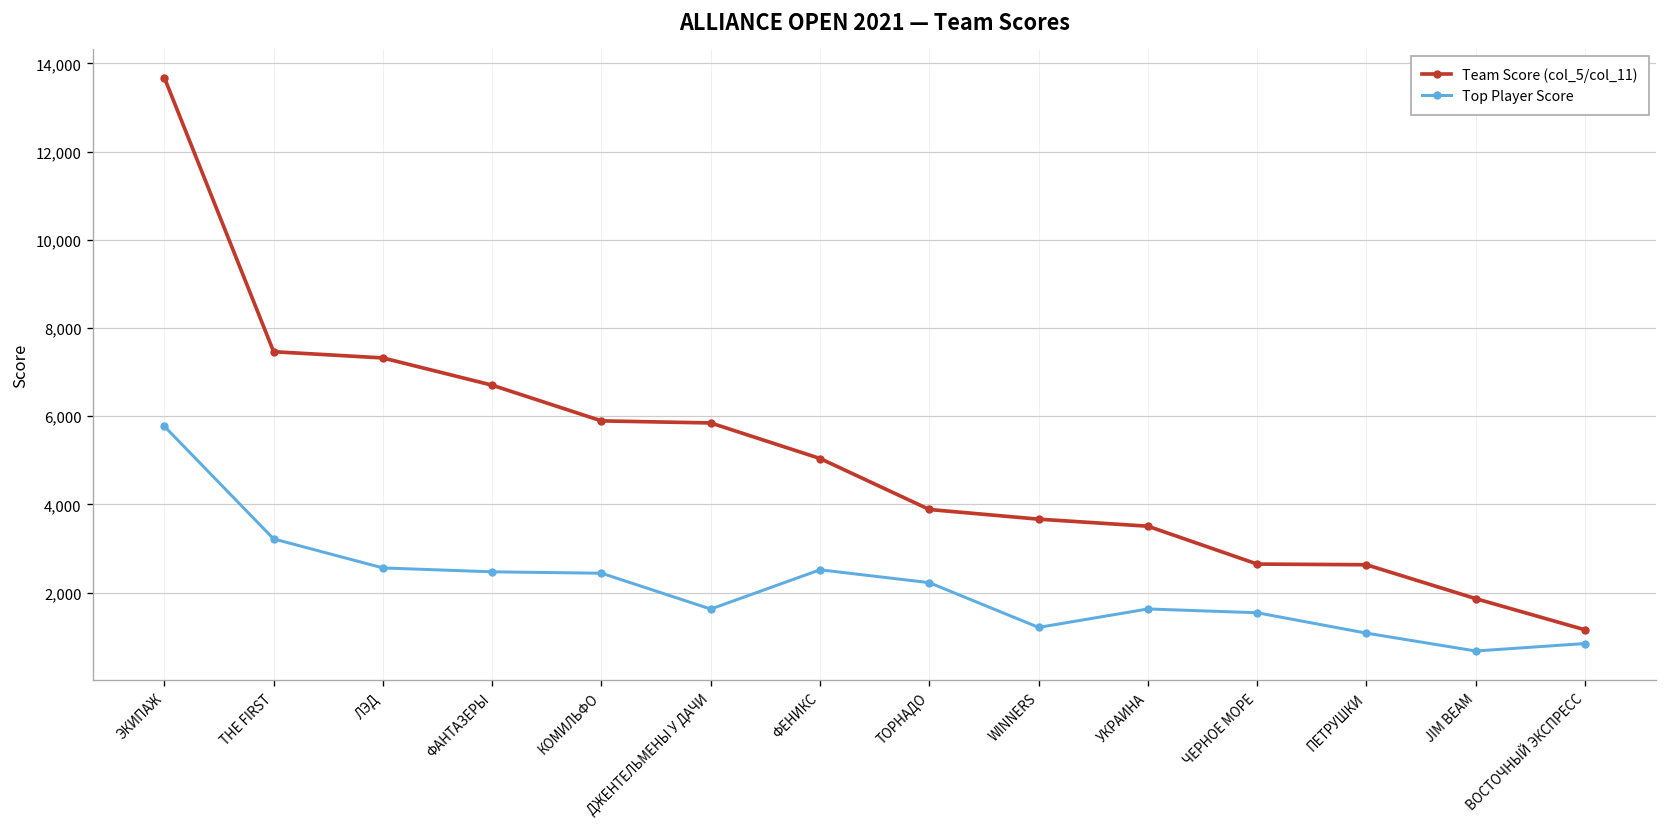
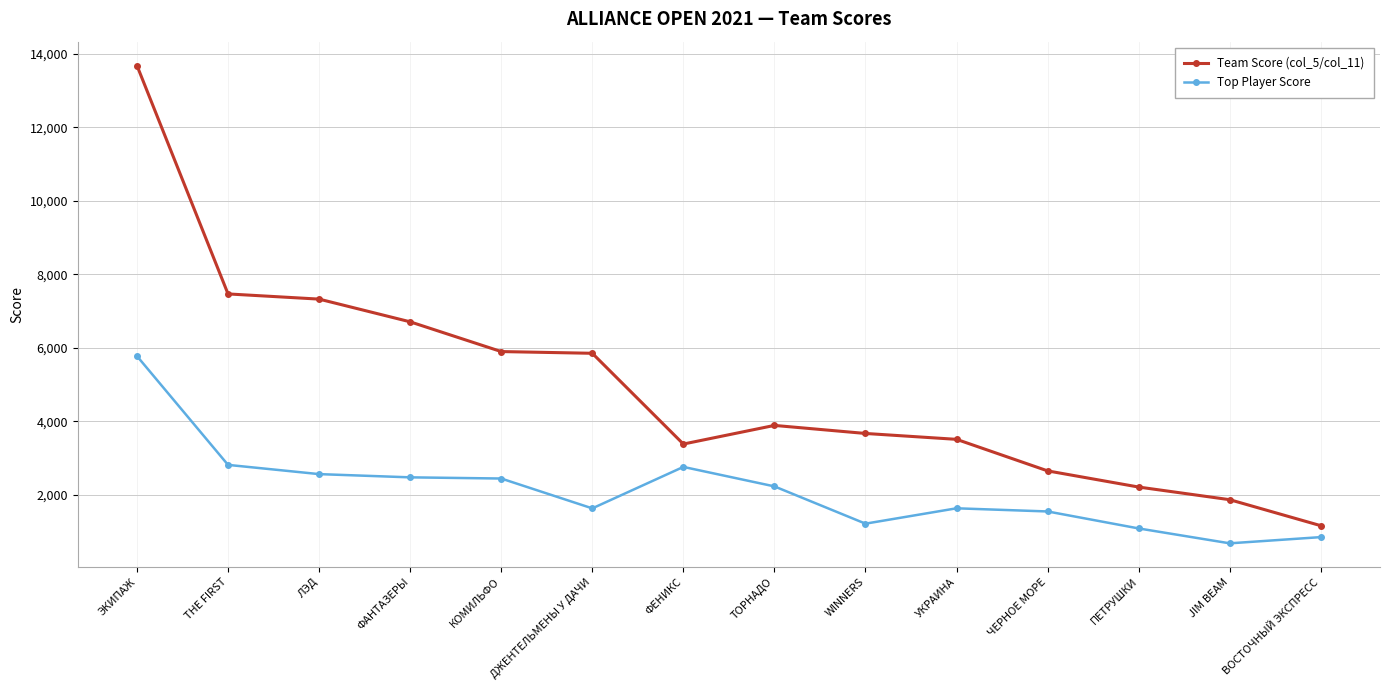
  {
    "Team Score (col_5/col_11)": {
      "ЭКИПАЖ": "13,700",
      "THE FIRST": "7,500",
      "ЛЭД": "7,300",
      "ФАНТАЗЕРЫ": "6,700",
      "КОМИЛЬФО": "5,900",
      "ДЖЕНТЕЛЬМЕНЫ У ДАЧИ": "5,800",
-     "ФЕНИКС": "5,000",
+     "ФЕНИКС": "3,400",
      "ТОРНАДО": "3,900",
      "WINNERS": "3,700",
      "УКРАИНА": "3,500",
      "ЧЕРНОЕ МОРЕ": "2,600",
-     "ПЕТРУШКИ": "2,600",
+     "ПЕТРУШКИ": "2,200",
      "JIM BEAM": "1,900",
      "ВОСТОЧНЫЙ ЭКСПРЕСС": "1,200"
    },
    "Top Player Score": {
      "ЭКИПАЖ": "5,800",
-     "THE FIRST": "3,200",
+     "THE FIRST": "2,800",
      "ЛЭД": "2,600",
      "ФАНТАЗЕРЫ": "2,500",
      "КОМИЛЬФО": "2,400",
      "ДЖЕНТЕЛЬМЕНЫ У ДАЧИ": "1,600",
-     "ФЕНИКС": "2,500",
+     "ФЕНИКС": "2,800",
      "ТОРНАДО": "2,200",
      "WINNERS": "1,200",
      "УКРАИНА": "1,600",
      "ЧЕРНОЕ МОРЕ": "1,500",
      "ПЕТРУШКИ": "1,100",
      "JIM BEAM": "700",
      "ВОСТОЧНЫЙ ЭКСПРЕСС": "800"
    }
  }
